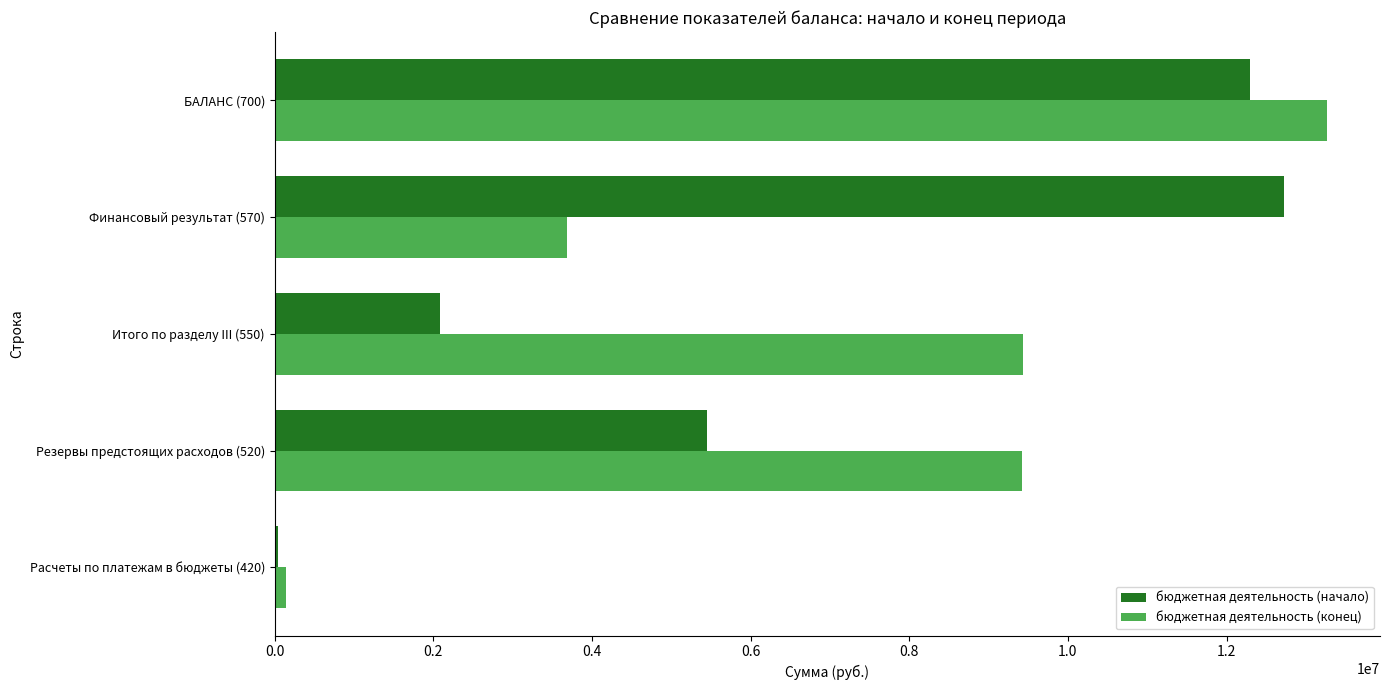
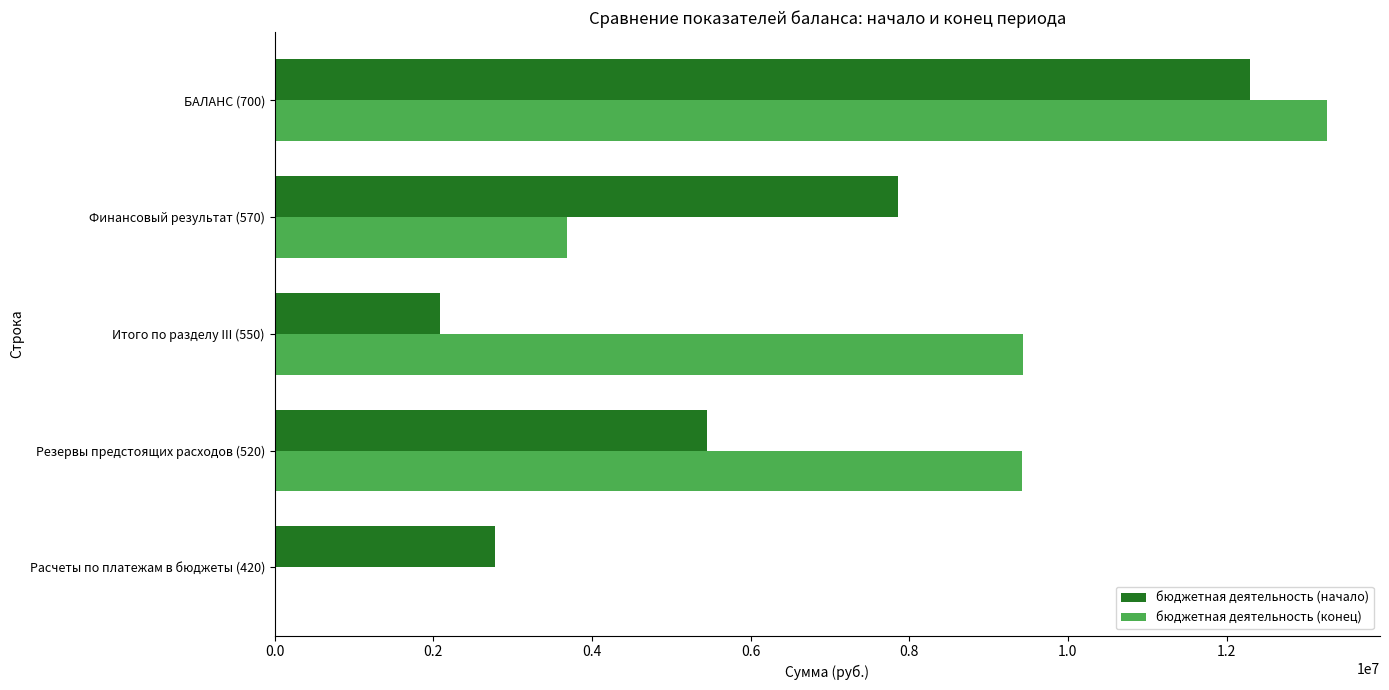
  {
    "бюджетная деятельность (начало)": {
      "БАЛАНС (700)": 12300000,
-     "Финансовый результат (570)": 12700000,
+     "Финансовый результат (570)": 7900000,
      "Итого по разделу III (550)": 2100000,
      "Резервы предстоящих расходов (520)": 5400000,
-     "Расчеты по платежам в бюджеты (420)": 0
+     "Расчеты по платежам в бюджеты (420)": 2800000
    },
    "бюджетная деятельность (конец)": {
      "БАЛАНС (700)": 13300000,
      "Финансовый результат (570)": 3700000,
      "Итого по разделу III (550)": 9400000,
      "Резервы предстоящих расходов (520)": 9400000,
-     "Расчеты по платежам в бюджеты (420)": 100000
+     "Расчеты по платежам в бюджеты (420)": 0
    }
  }
